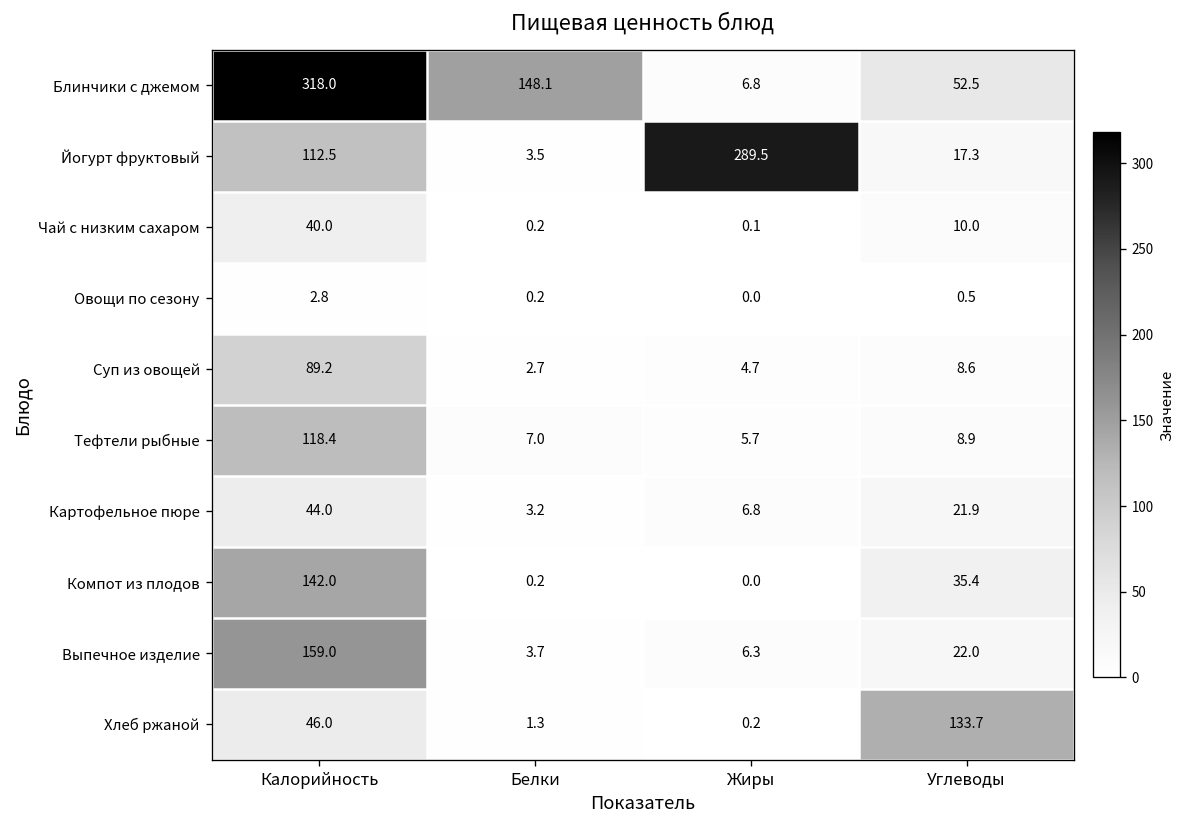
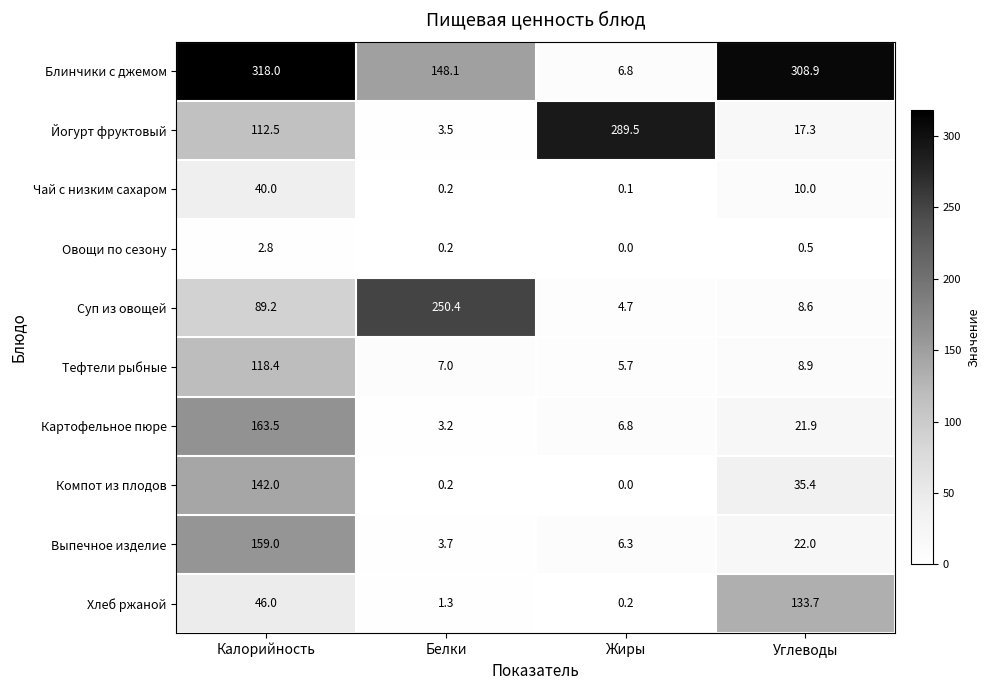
  {
    "Блинчики с джемом": {
      "Калорийность": 318.0,
      "Белки": 148.1,
      "Жиры": 6.8,
-     "Углеводы": 52.5
+     "Углеводы": 308.9
    },
    "Йогурт фруктовый": {
      "Калорийность": 112.5,
      "Белки": 3.5,
      "Жиры": 289.5,
      "Углеводы": 17.3
    },
    "Чай с низким сахаром": {
      "Калорийность": 40.0,
      "Белки": 0.2,
      "Жиры": 0.1,
      "Углеводы": 10.0
    },
    "Овощи по сезону": {
      "Калорийность": 2.8,
      "Белки": 0.2,
      "Жиры": 0.0,
      "Углеводы": 0.5
    },
    "Суп из овощей": {
      "Калорийность": 89.2,
-     "Белки": 2.7,
+     "Белки": 250.4,
      "Жиры": 4.7,
      "Углеводы": 8.6
    },
    "Тефтели рыбные": {
      "Калорийность": 118.4,
      "Белки": 7.0,
      "Жиры": 5.7,
      "Углеводы": 8.9
    },
    "Картофельное пюре": {
-     "Калорийность": 44.0,
+     "Калорийность": 163.5,
      "Белки": 3.2,
      "Жиры": 6.8,
      "Углеводы": 21.9
    },
    "Компот из плодов": {
      "Калорийность": 142.0,
      "Белки": 0.2,
      "Жиры": 0.0,
      "Углеводы": 35.4
    },
    "Выпечное изделие": {
      "Калорийность": 159.0,
      "Белки": 3.7,
      "Жиры": 6.3,
      "Углеводы": 22.0
    },
    "Хлеб ржаной": {
      "Калорийность": 46.0,
      "Белки": 1.3,
      "Жиры": 0.2,
      "Углеводы": 133.7
    }
  }
